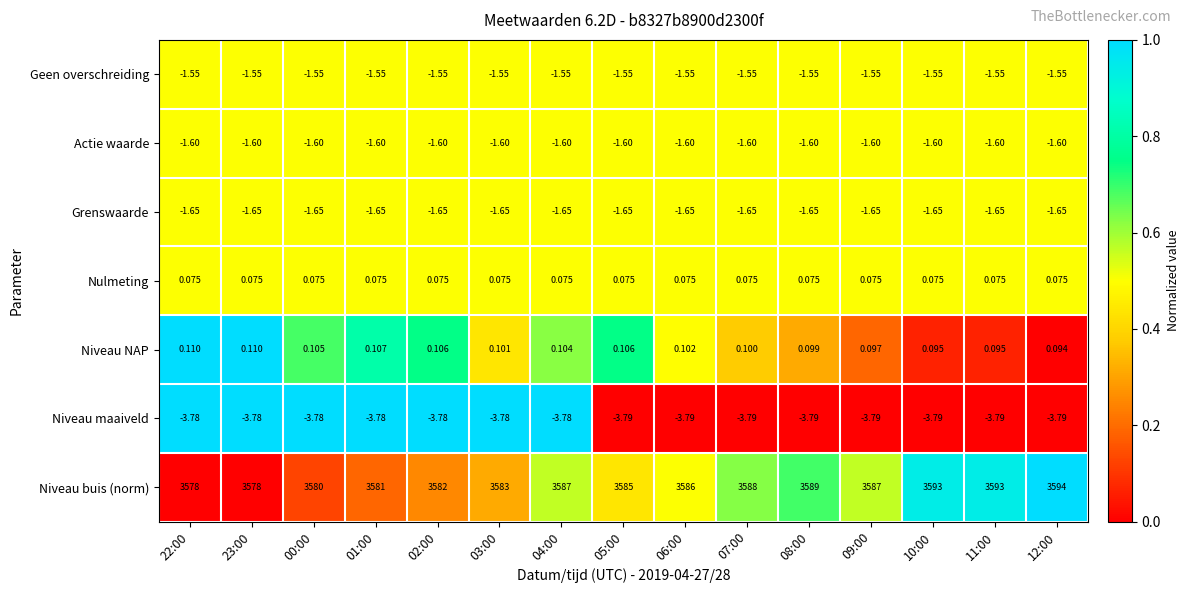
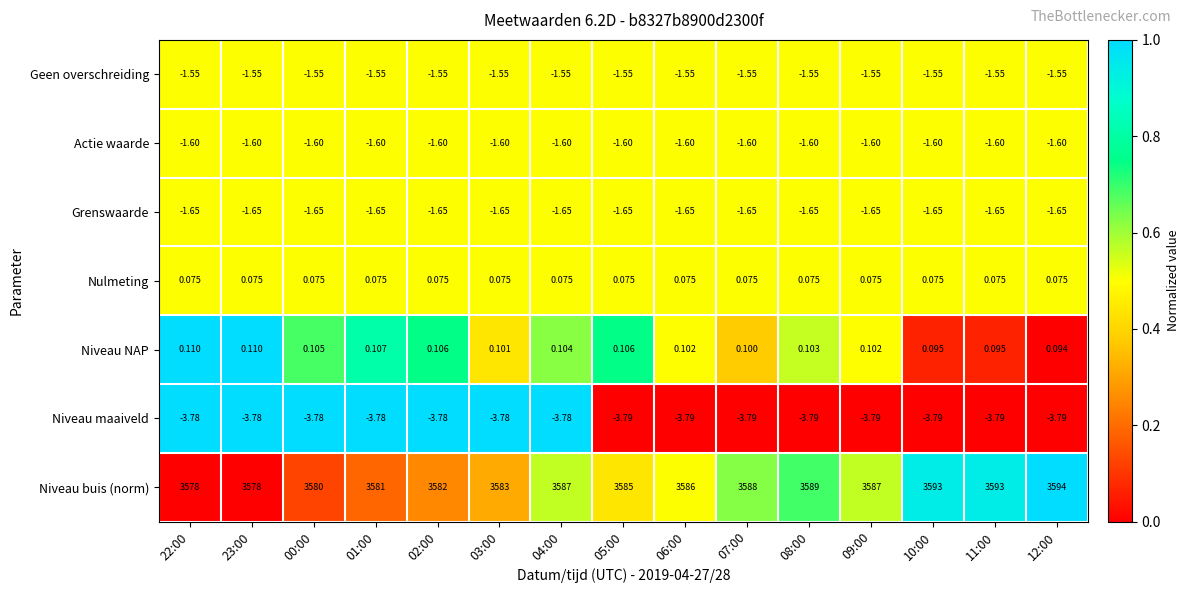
  {
    "Geen overschreiding": {
      "22:00": -1.55,
      "23:00": -1.55,
      "00:00": -1.55,
      "01:00": -1.55,
      "02:00": -1.55,
      "03:00": -1.55,
      "04:00": -1.55,
      "05:00": -1.55,
      "06:00": -1.55,
      "07:00": -1.55,
      "08:00": -1.55,
      "09:00": -1.55,
      "10:00": -1.55,
      "11:00": -1.55,
      "12:00": -1.55
    },
    "Actie waarde": {
      "22:00": -1.60,
      "23:00": -1.60,
      "00:00": -1.60,
      "01:00": -1.60,
      "02:00": -1.60,
      "03:00": -1.60,
      "04:00": -1.60,
      "05:00": -1.60,
      "06:00": -1.60,
      "07:00": -1.60,
      "08:00": -1.60,
      "09:00": -1.60,
      "10:00": -1.60,
      "11:00": -1.60,
      "12:00": -1.60
    },
    "Grenswaarde": {
      "22:00": -1.65,
      "23:00": -1.65,
      "00:00": -1.65,
      "01:00": -1.65,
      "02:00": -1.65,
      "03:00": -1.65,
      "04:00": -1.65,
      "05:00": -1.65,
      "06:00": -1.65,
      "07:00": -1.65,
      "08:00": -1.65,
      "09:00": -1.65,
      "10:00": -1.65,
      "11:00": -1.65,
      "12:00": -1.65
    },
    "Nulmeting": {
      "22:00": 0.075,
      "23:00": 0.075,
      "00:00": 0.075,
      "01:00": 0.075,
      "02:00": 0.075,
      "03:00": 0.075,
      "04:00": 0.075,
      "05:00": 0.075,
      "06:00": 0.075,
      "07:00": 0.075,
      "08:00": 0.075,
      "09:00": 0.075,
      "10:00": 0.075,
      "11:00": 0.075,
      "12:00": 0.075
    },
    "Niveau NAP": {
      "22:00": 0.110,
      "23:00": 0.110,
      "00:00": 0.105,
      "01:00": 0.107,
      "02:00": 0.106,
      "03:00": 0.101,
      "04:00": 0.104,
      "05:00": 0.106,
      "06:00": 0.102,
      "07:00": 0.100,
-     "08:00": 0.099,
-     "09:00": 0.097,
+     "08:00": 0.103,
+     "09:00": 0.102,
      "10:00": 0.095,
      "11:00": 0.095,
      "12:00": 0.094
    },
    "Niveau maaiveld": {
      "22:00": -3.78,
      "23:00": -3.78,
      "00:00": -3.78,
      "01:00": -3.78,
      "02:00": -3.78,
      "03:00": -3.78,
      "04:00": -3.78,
      "05:00": -3.79,
      "06:00": -3.79,
      "07:00": -3.79,
      "08:00": -3.79,
      "09:00": -3.79,
      "10:00": -3.79,
      "11:00": -3.79,
      "12:00": -3.79
    },
    "Niveau buis (norm)": {
      "22:00": 3578,
      "23:00": 3578,
      "00:00": 3580,
      "01:00": 3581,
      "02:00": 3582,
      "03:00": 3583,
      "04:00": 3587,
      "05:00": 3585,
      "06:00": 3586,
      "07:00": 3588,
      "08:00": 3589,
      "09:00": 3587,
      "10:00": 3593,
      "11:00": 3593,
      "12:00": 3594
    }
  }
